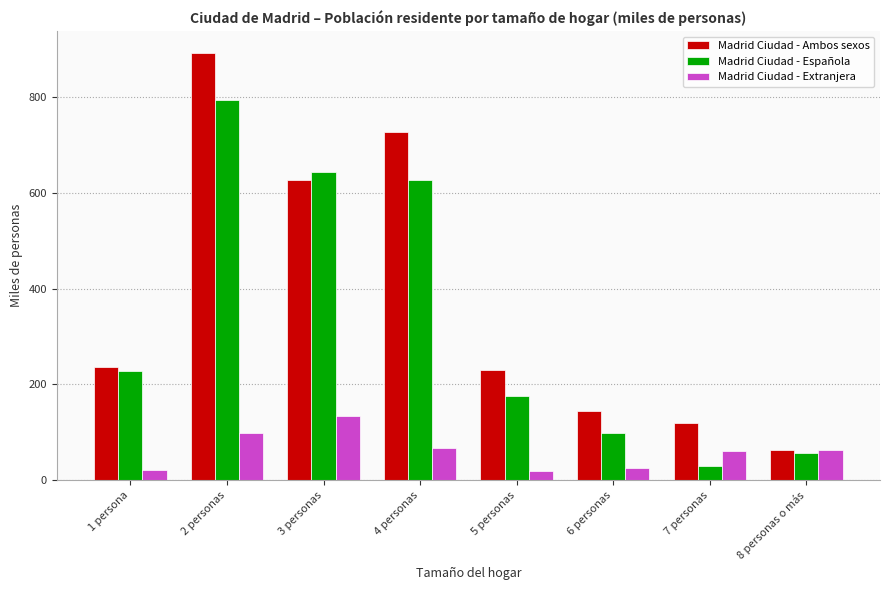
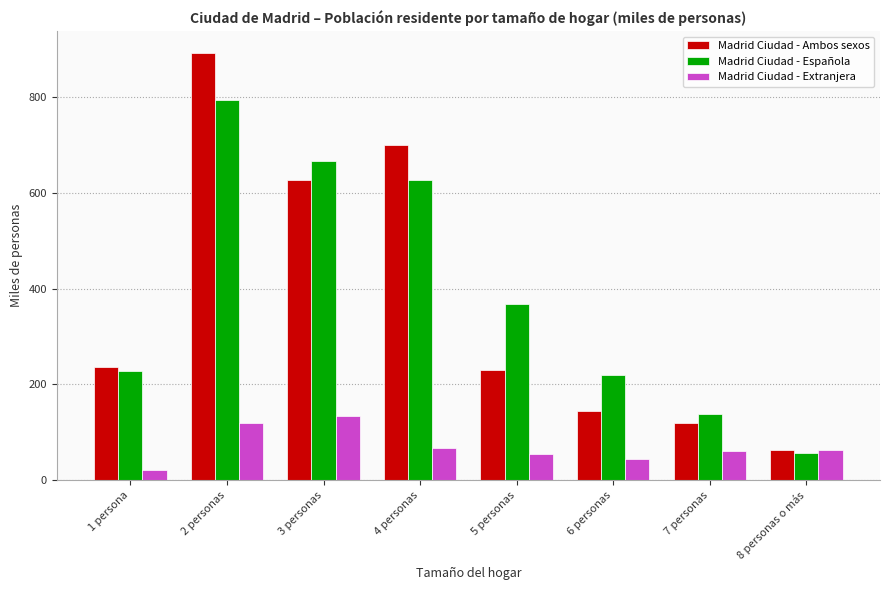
  {
    "Madrid Ciudad - Ambos sexos": {
      "1 persona": 240,
      "2 personas": 890,
      "3 personas": 630,
-     "4 personas": 730,
+     "4 personas": 700,
      "5 personas": 230,
      "6 personas": 140,
      "7 personas": 120,
      "8 personas o más": 60
    },
    "Madrid Ciudad - Española": {
      "1 persona": 230,
      "2 personas": 790,
-     "3 personas": 640,
+     "3 personas": 670,
      "4 personas": 630,
-     "5 personas": 180,
-     "6 personas": 100,
-     "7 personas": 30,
+     "5 personas": 370,
+     "6 personas": 220,
+     "7 personas": 140,
      "8 personas o más": 60
    },
    "Madrid Ciudad - Extranjera": {
      "1 persona": 20,
-     "2 personas": 100,
+     "2 personas": 120,
      "3 personas": 130,
      "4 personas": 70,
-     "5 personas": 20,
-     "6 personas": 20,
+     "5 personas": 50,
+     "6 personas": 50,
      "7 personas": 60,
      "8 personas o más": 60
    }
  }
